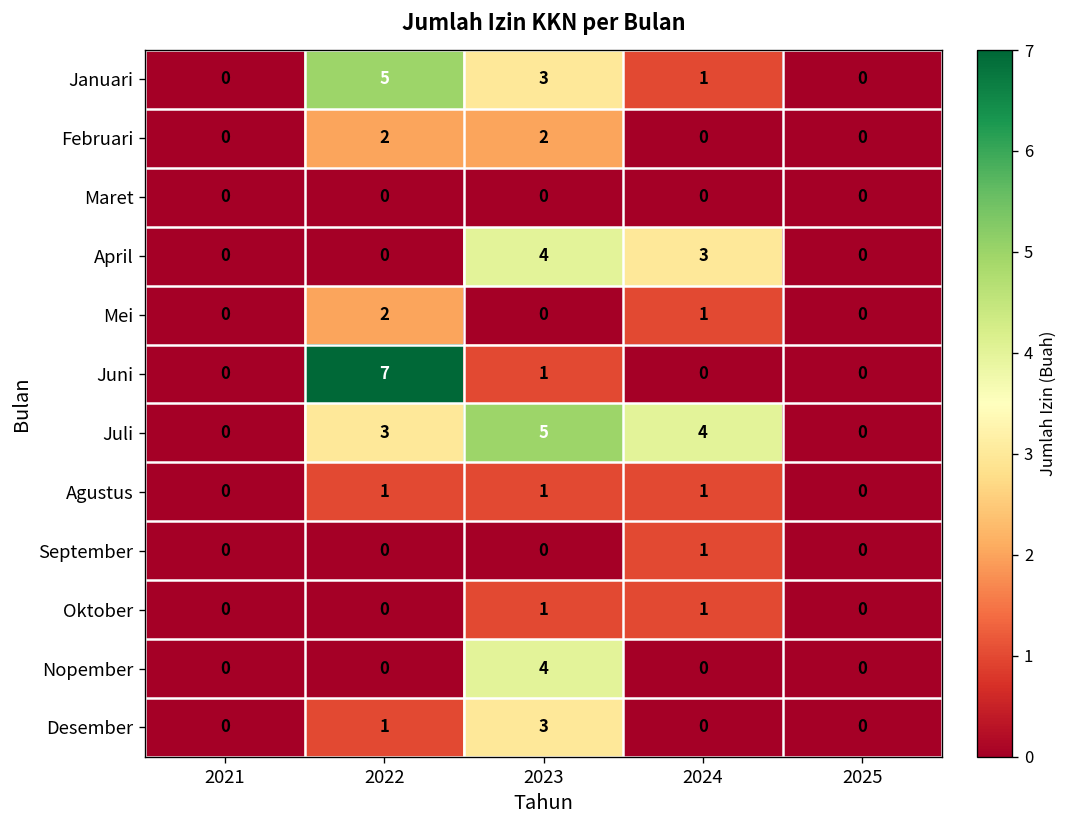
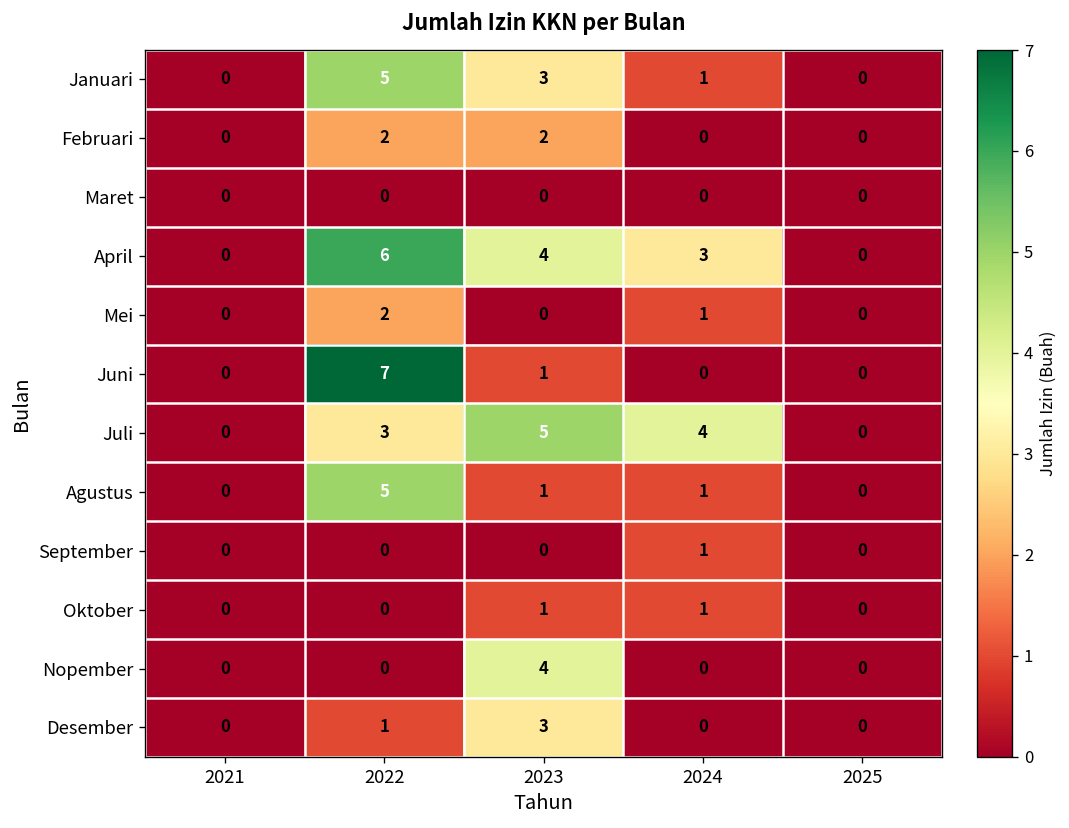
  {
    "Januari": {
      "2021": 0,
      "2022": 5,
      "2023": 3,
      "2024": 1,
      "2025": 0
    },
    "Februari": {
      "2021": 0,
      "2022": 2,
      "2023": 2,
      "2024": 0,
      "2025": 0
    },
    "Maret": {
      "2021": 0,
      "2022": 0,
      "2023": 0,
      "2024": 0,
      "2025": 0
    },
    "April": {
      "2021": 0,
-     "2022": 0,
+     "2022": 6,
      "2023": 4,
      "2024": 3,
      "2025": 0
    },
    "Mei": {
      "2021": 0,
      "2022": 2,
      "2023": 0,
      "2024": 1,
      "2025": 0
    },
    "Juni": {
      "2021": 0,
      "2022": 7,
      "2023": 1,
      "2024": 0,
      "2025": 0
    },
    "Juli": {
      "2021": 0,
      "2022": 3,
      "2023": 5,
      "2024": 4,
      "2025": 0
    },
    "Agustus": {
      "2021": 0,
-     "2022": 1,
+     "2022": 5,
      "2023": 1,
      "2024": 1,
      "2025": 0
    },
    "September": {
      "2021": 0,
      "2022": 0,
      "2023": 0,
      "2024": 1,
      "2025": 0
    },
    "Oktober": {
      "2021": 0,
      "2022": 0,
      "2023": 1,
      "2024": 1,
      "2025": 0
    },
    "Nopember": {
      "2021": 0,
      "2022": 0,
      "2023": 4,
      "2024": 0,
      "2025": 0
    },
    "Desember": {
      "2021": 0,
      "2022": 1,
      "2023": 3,
      "2024": 0,
      "2025": 0
    }
  }
